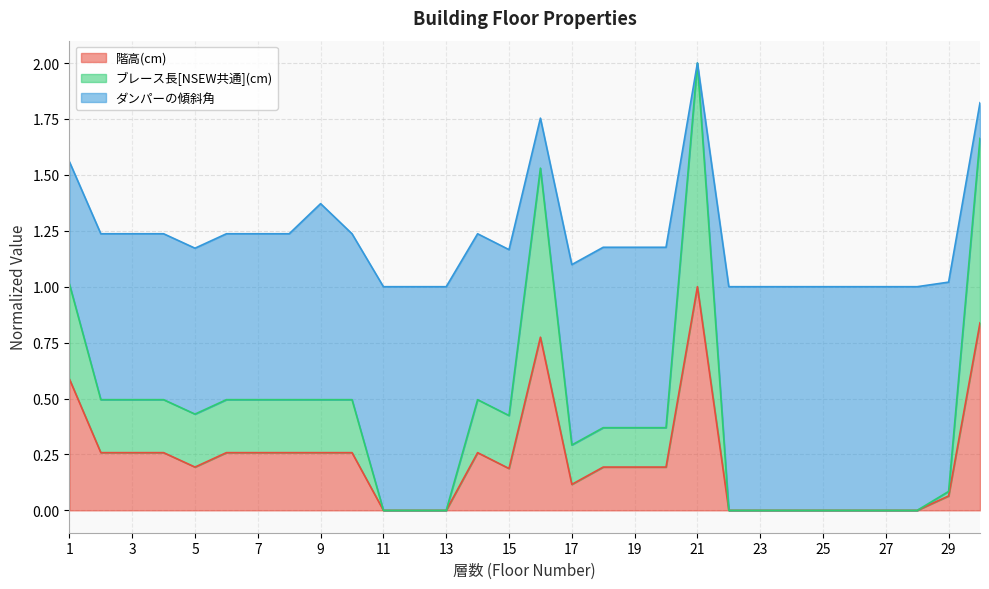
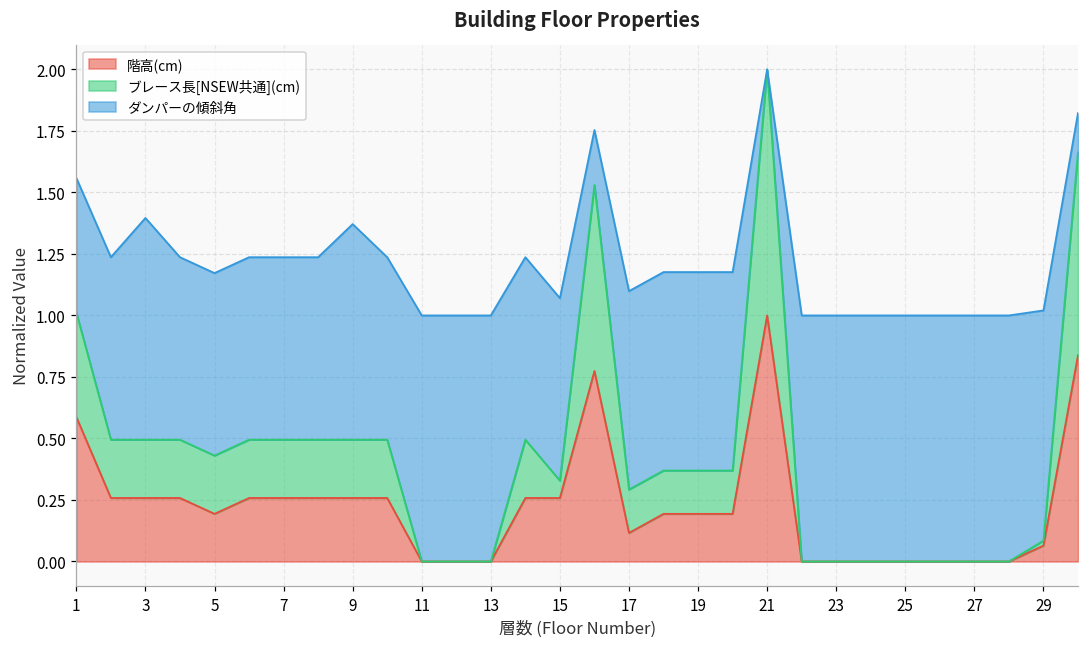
  {
    "階高(cm)": {
      "1": 0.59,
      "3": 0.26,
      "5": 0.19,
      "7": 0.26,
      "9": 0.26,
-     "15": 0.19,
+     "15": 0.26,
      "17": 0.12,
      "19": 0.19,
      "21": 1.00,
      "29": 0.06
    },
    "ブレース長[NSEW共通](cm)": {
      "1": 0.42,
      "3": 0.24,
      "5": 0.24,
      "7": 0.24,
      "9": 0.24,
-     "15": 0.24,
+     "15": 0.07,
      "17": 0.18,
      "19": 0.18,
      "29": 0.02
    },
    "ダンパーの傾斜角": {
      "1": 0.55,
-     "3": 0.74,
+     "3": 0.90,
      "5": 0.74,
      "7": 0.74,
      "9": 0.88,
      "11": 1.00,
      "13": 1.00,
      "15": 0.74,
      "17": 0.81,
      "19": 0.81,
      "23": 1.00,
      "25": 1.00,
      "27": 1.00,
      "29": 0.94
    }
  }
